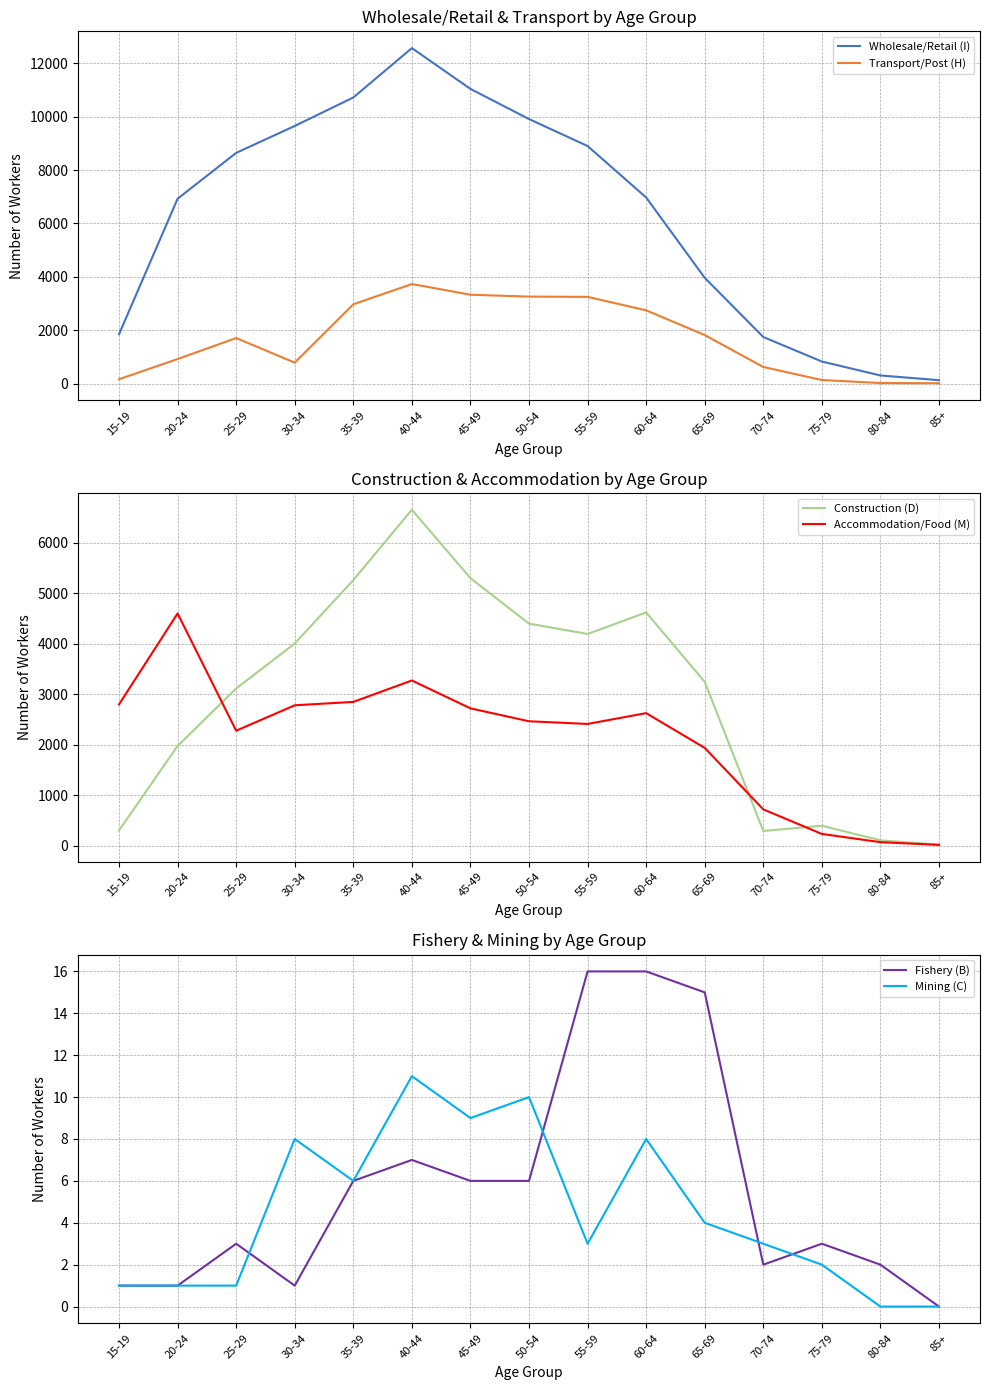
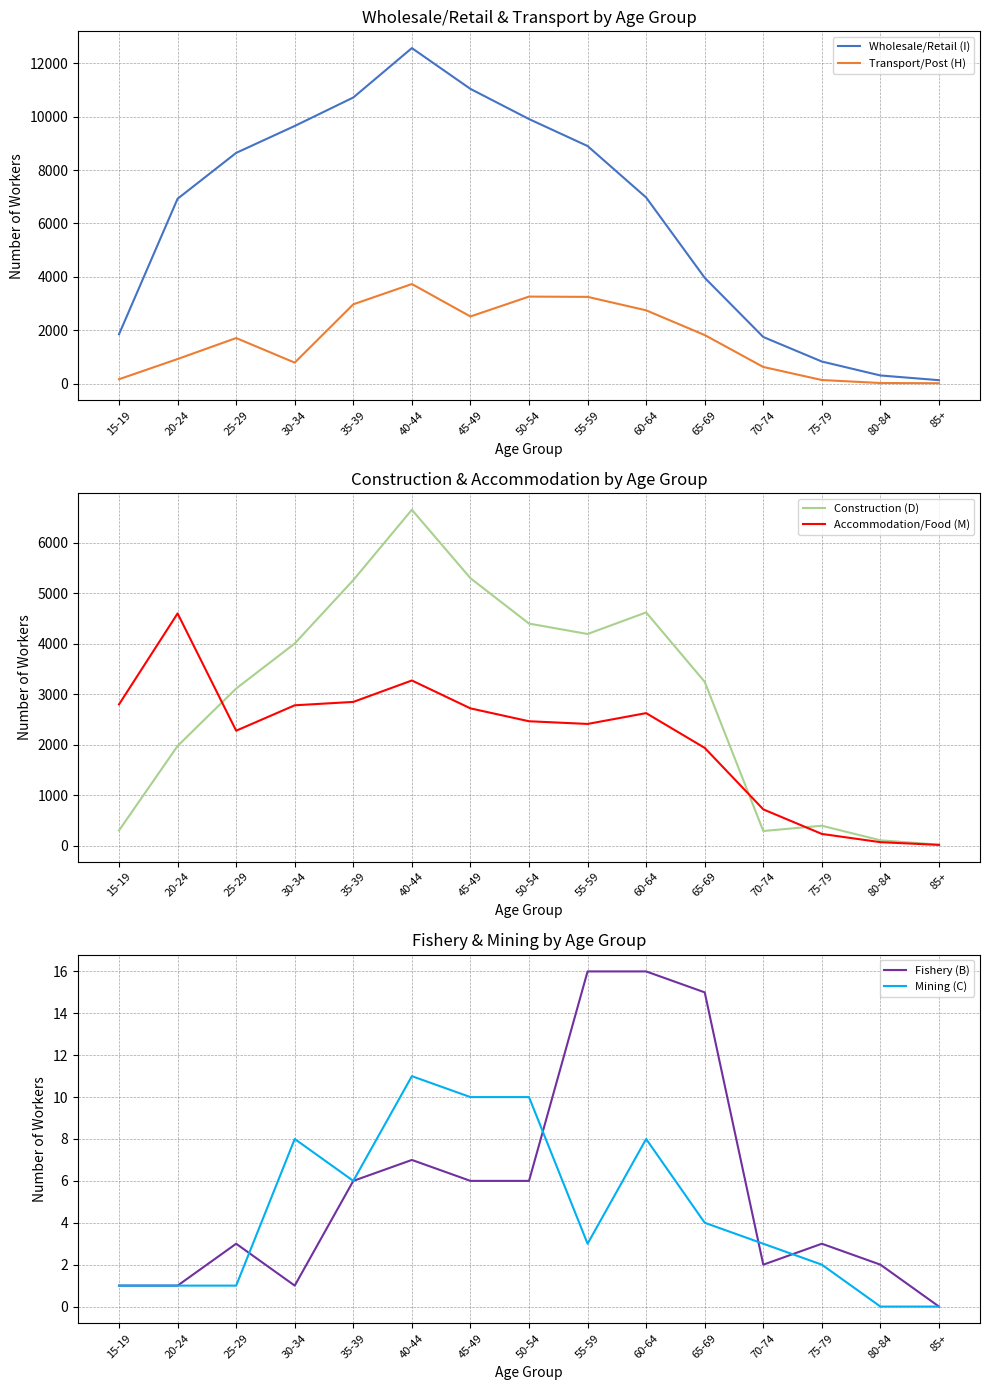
  {
    "Wholesale/Retail & Transport by Age Group": {
      "Wholesale/Retail (I)": {
        "15-19": 1800,
        "20-24": 6900,
        "25-29": 8600,
        "30-34": 9700,
        "35-39": 10700,
        "40-44": 12600,
        "45-49": 11000,
        "50-54": 9900,
        "55-59": 8900,
        "60-64": 7000,
        "65-69": 4000,
        "70-74": 1700,
        "75-79": 800,
        "80-84": 300,
        "85+": 100
      },
      "Transport/Post (H)": {
        "15-19": 200,
        "20-24": 900,
        "25-29": 1700,
        "30-34": 800,
        "35-39": 3000,
        "40-44": 3700,
-       "45-49": 3300,
+       "45-49": 2500,
        "50-54": 3300,
        "55-59": 3200,
        "60-64": 2700,
        "65-69": 1800,
        "70-74": 600,
        "75-79": 100,
        "80-84": 0,
        "85+": 0
      }
    },
    "Construction & Accommodation by Age Group": {
      "Construction (D)": {
        "15-19": 300,
        "20-24": 2000,
        "25-29": 3100,
        "30-34": 4000,
        "35-39": 5300,
        "40-44": 6700,
        "45-49": 5300,
        "50-54": 4400,
        "55-59": 4200,
        "60-64": 4600,
        "65-69": 3200,
        "70-74": 300,
        "75-79": 400
      },
      "Accommodation/Food (M)": {
        "15-19": 2800,
        "20-24": 4600,
        "25-29": 2300,
        "30-34": 2800,
        "35-39": 2800,
        "40-44": 3300,
        "45-49": 2700,
        "50-54": 2500,
        "55-59": 2400,
        "60-64": 2600,
        "65-69": 1900,
        "70-74": 700,
        "75-79": 200
      }
    },
    "Fishery & Mining by Age Group": {
      "Fishery (B)": {
        "25-29": 3,
        "30-34": 1,
        "40-44": 7,
        "45-49": 6,
        "50-54": 6,
        "55-59": 16,
        "60-64": 16,
        "65-69": 15,
        "70-74": 2,
        "75-79": 3,
        "80-84": 2
      },
      "Mining (C)": {
        "25-29": 1,
        "30-34": 8,
        "40-44": 11,
-       "45-49": 9,
+       "45-49": 10,
        "50-54": 10,
        "55-59": 3,
        "60-64": 8,
        "65-69": 4,
        "70-74": 3,
        "75-79": 2,
        "80-84": 0
      }
    }
  }
